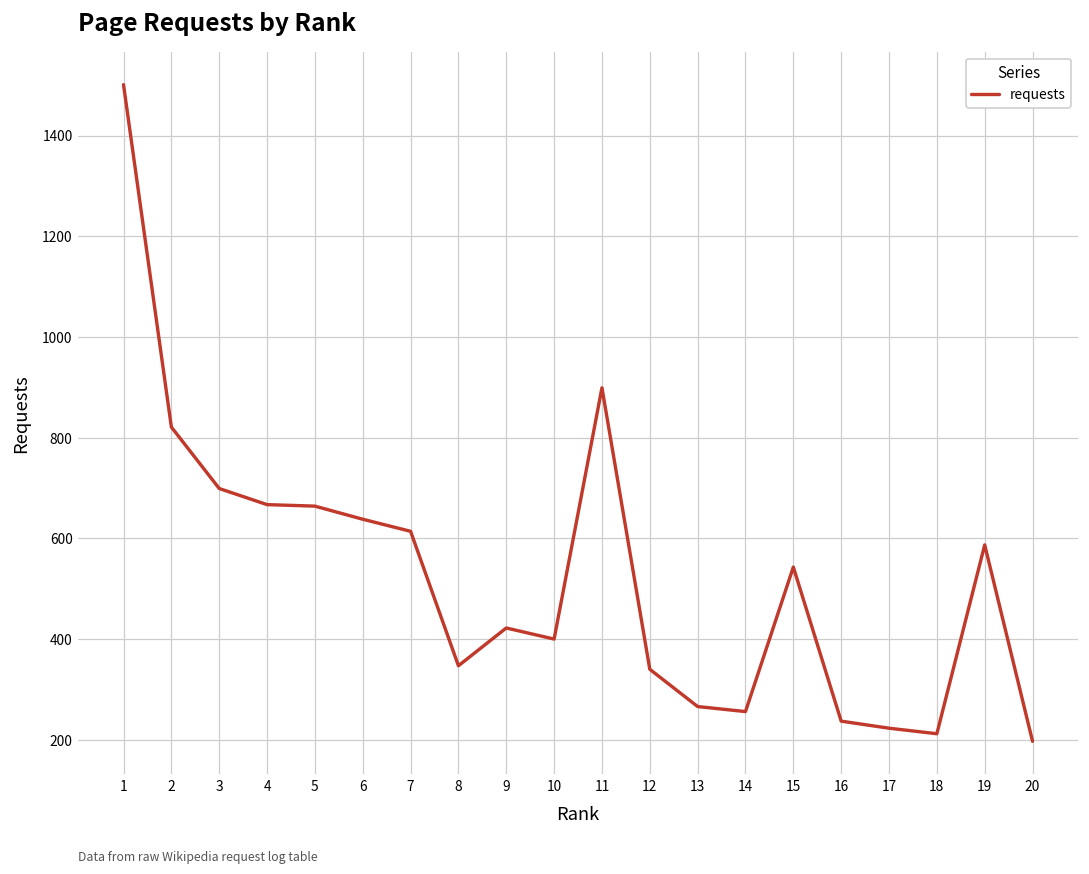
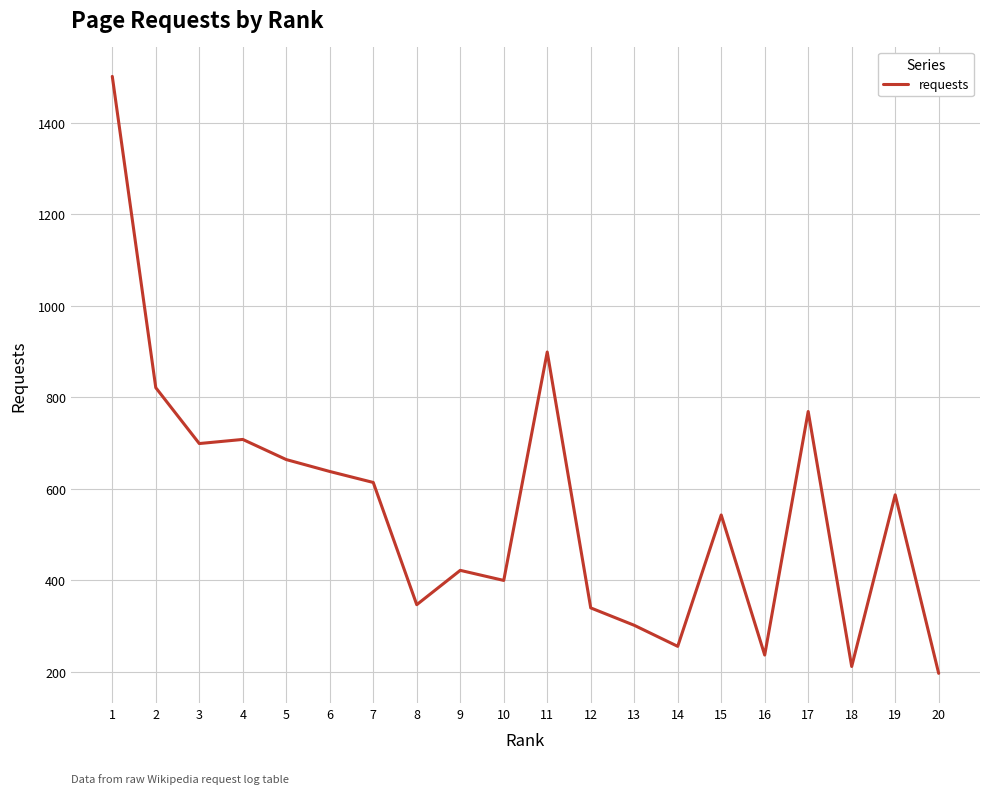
  {
    "1": 1500,
    "2": 820,
    "3": 700,
-   "4": 670,
+   "4": 710,
    "5": 660,
    "6": 640,
    "7": 610,
    "8": 350,
    "9": 420,
    "10": 400,
    "11": 900,
    "12": 340,
-   "13": 270,
+   "13": 300,
    "14": 260,
    "15": 540,
    "16": 240,
-   "17": 220,
+   "17": 770,
    "18": 210,
    "19": 590,
    "20": 200
  }
